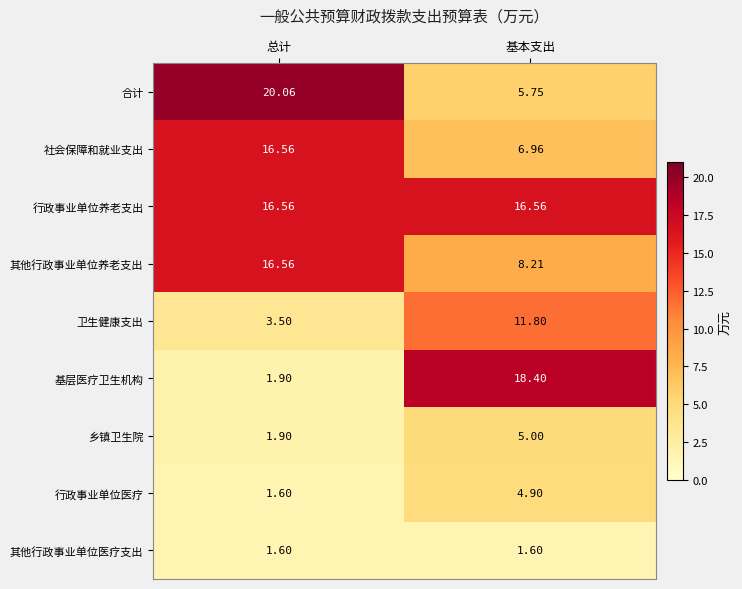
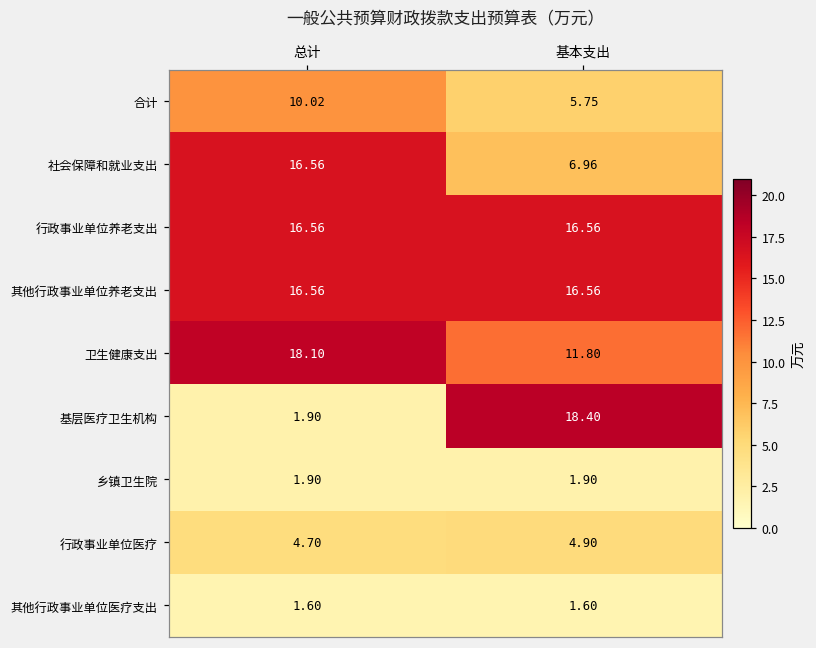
  {
    "合计": {
-     "总计": 20.06,
+     "总计": 10.02,
      "基本支出": 5.75
    },
    "社会保障和就业支出": {
      "总计": 16.56,
      "基本支出": 6.96
    },
    "行政事业单位养老支出": {
      "总计": 16.56,
      "基本支出": 16.56
    },
    "其他行政事业单位养老支出": {
      "总计": 16.56,
-     "基本支出": 8.21
+     "基本支出": 16.56
    },
    "卫生健康支出": {
-     "总计": 3.50,
+     "总计": 18.10,
      "基本支出": 11.80
    },
    "基层医疗卫生机构": {
      "总计": 1.90,
      "基本支出": 18.40
    },
    "乡镇卫生院": {
      "总计": 1.90,
-     "基本支出": 5.00
+     "基本支出": 1.90
    },
    "行政事业单位医疗": {
-     "总计": 1.60,
+     "总计": 4.70,
      "基本支出": 4.90
    },
    "其他行政事业单位医疗支出": {
      "总计": 1.60,
      "基本支出": 1.60
    }
  }
